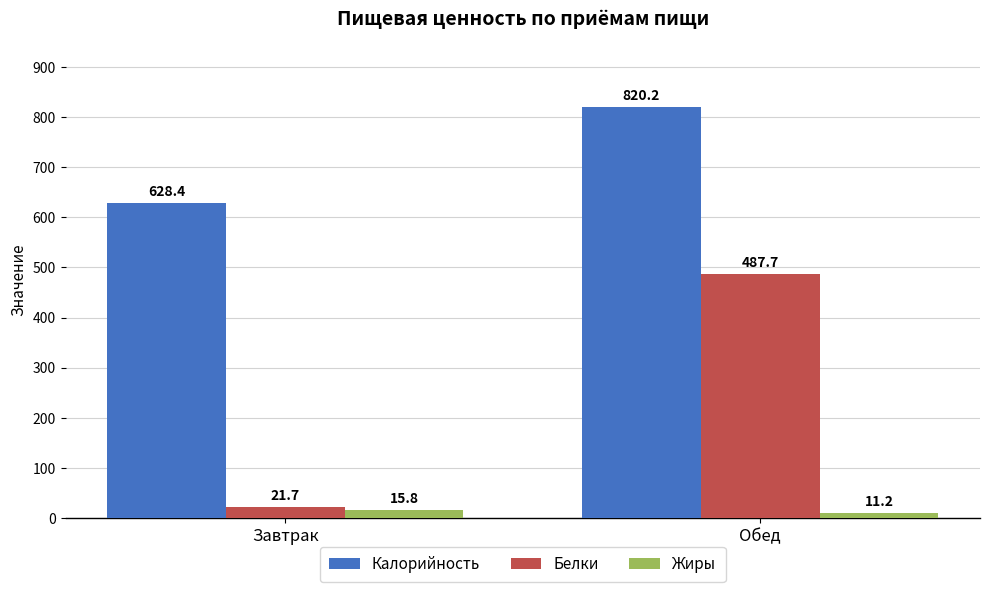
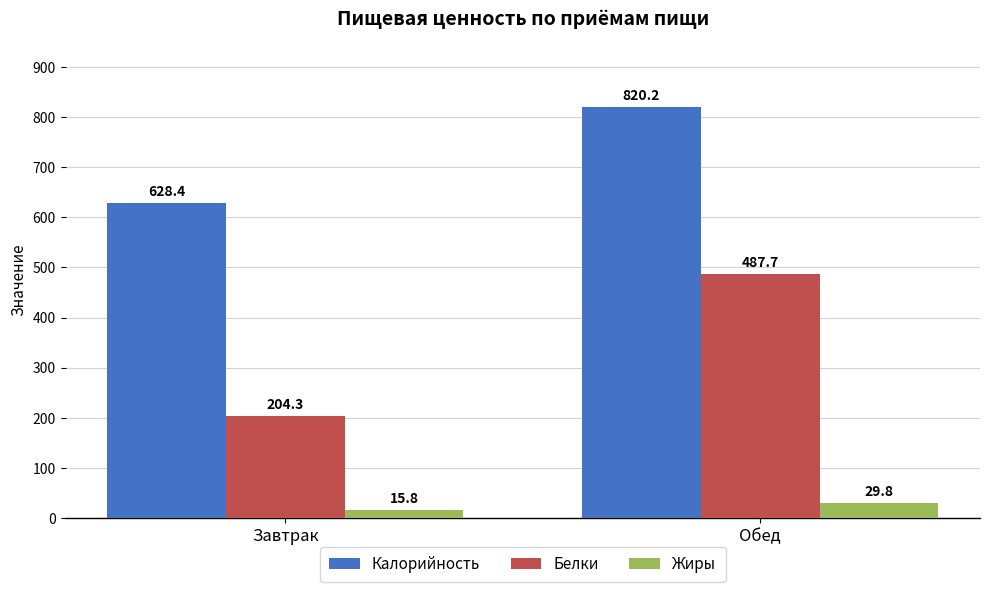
  {
    "Калорийность": {
      "Завтрак": 628.4,
      "Обед": 820.2
    },
    "Белки": {
-     "Завтрак": 21.7,
+     "Завтрак": 204.3,
      "Обед": 487.7
    },
    "Жиры": {
      "Завтрак": 15.8,
-     "Обед": 11.2
+     "Обед": 29.8
    }
  }
